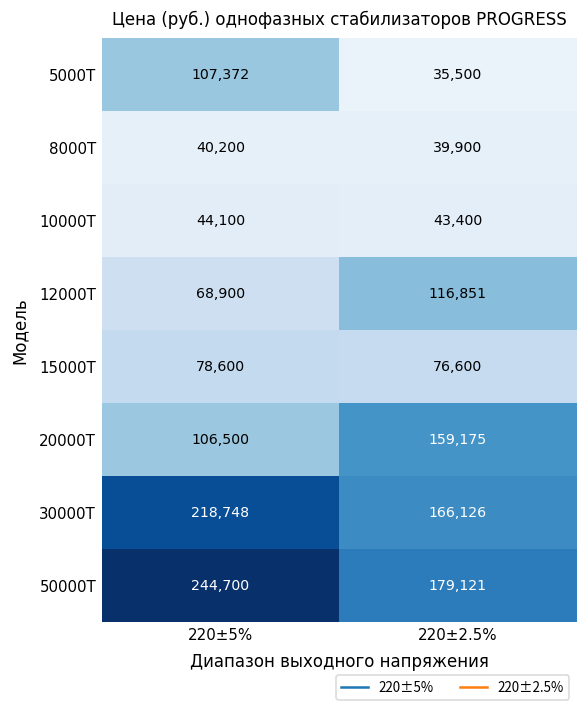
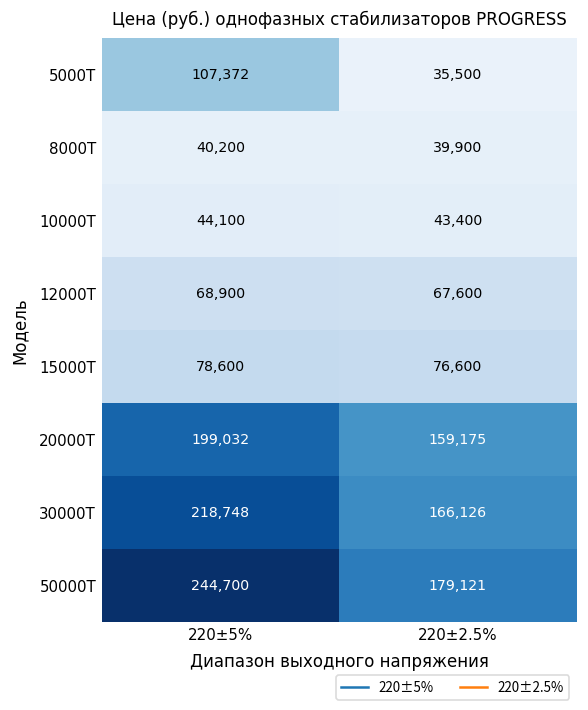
  {
    "5000T": {
      "220±5%": "107,372",
      "220±2.5%": "35,500"
    },
    "8000T": {
      "220±5%": "40,200",
      "220±2.5%": "39,900"
    },
    "10000T": {
      "220±5%": "44,100",
      "220±2.5%": "43,400"
    },
    "12000T": {
      "220±5%": "68,900",
-     "220±2.5%": "116,851"
+     "220±2.5%": "67,600"
    },
    "15000T": {
      "220±5%": "78,600",
      "220±2.5%": "76,600"
    },
    "20000T": {
-     "220±5%": "106,500",
+     "220±5%": "199,032",
      "220±2.5%": "159,175"
    },
    "30000T": {
      "220±5%": "218,748",
      "220±2.5%": "166,126"
    },
    "50000T": {
      "220±5%": "244,700",
      "220±2.5%": "179,121"
    }
  }
